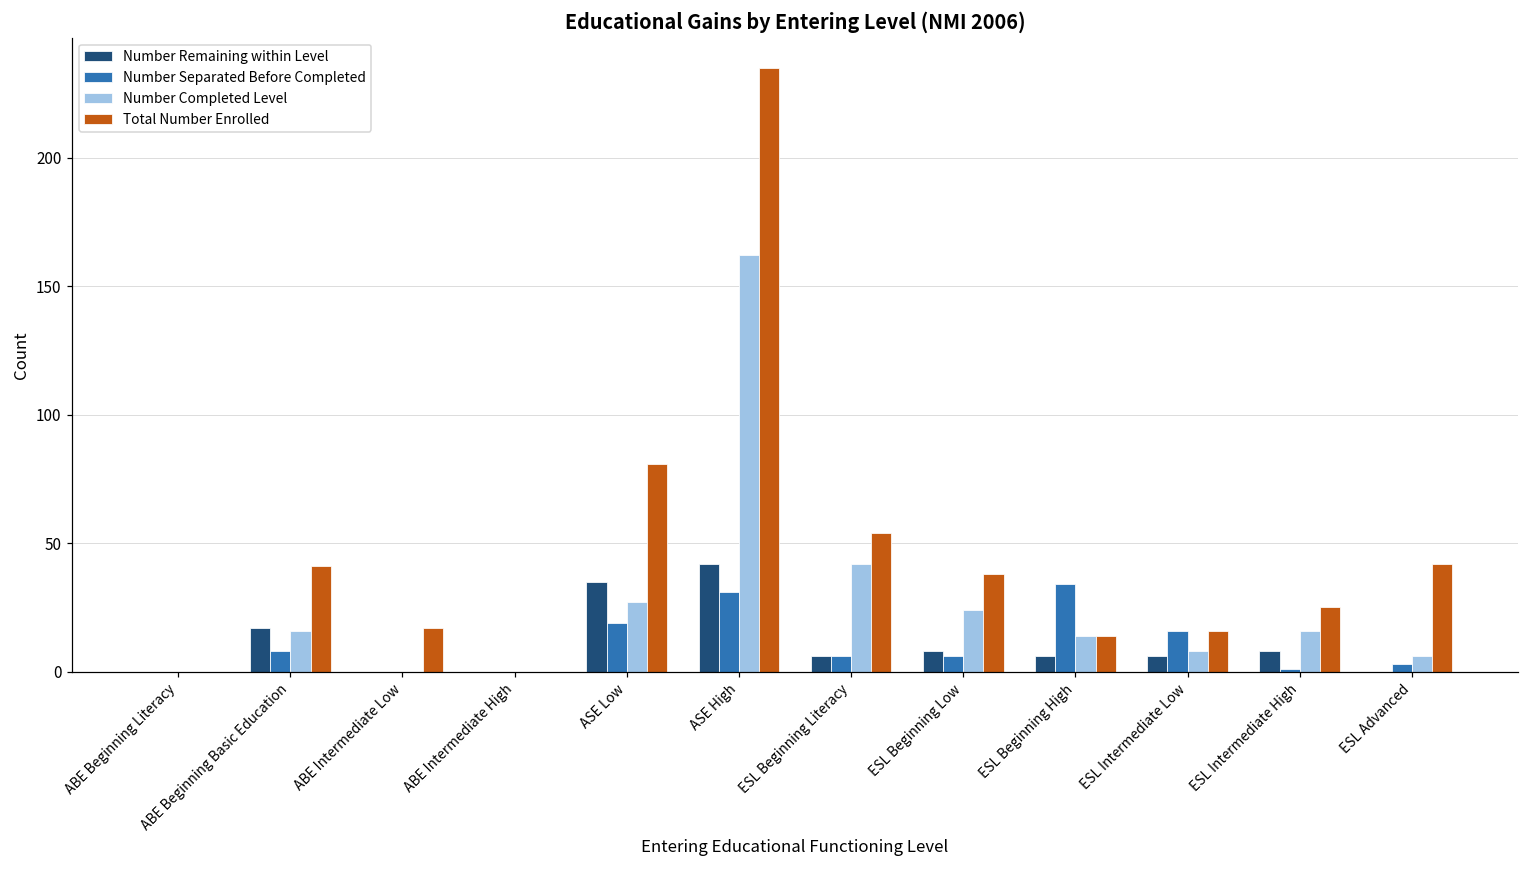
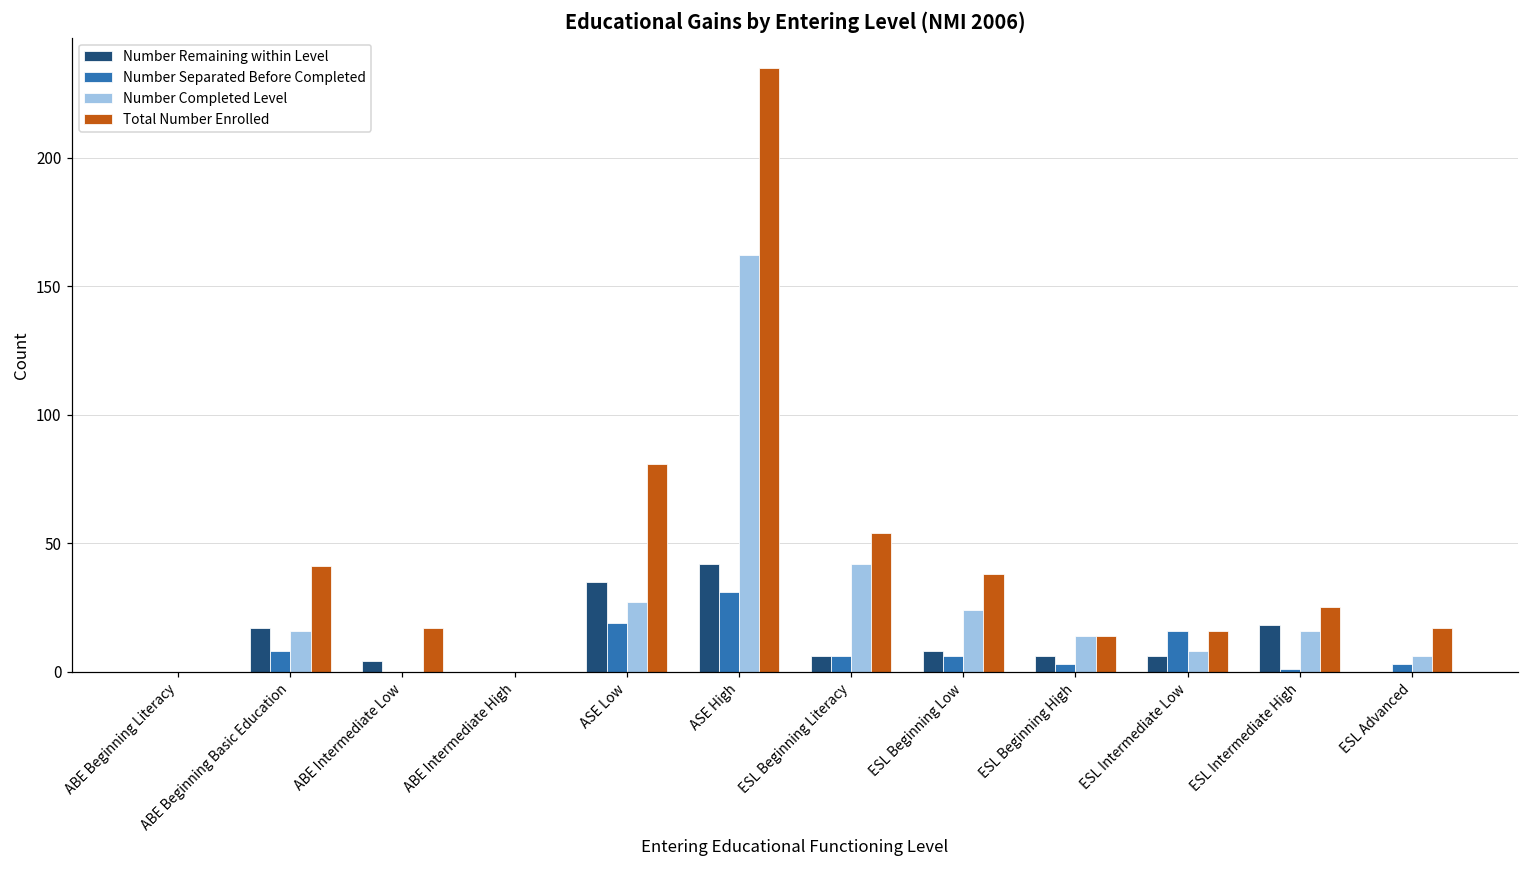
  {
    "Number Remaining within Level": {
      "ABE Beginning Literacy": 0,
      "ABE Beginning Basic Education": 17,
-     "ABE Intermediate Low": 0,
+     "ABE Intermediate Low": 4,
      "ABE Intermediate High": 0,
      "ASE Low": 35,
      "ASE High": 42,
      "ESL Beginning Literacy": 6,
      "ESL Beginning Low": 8,
      "ESL Beginning High": 6,
      "ESL Intermediate Low": 6,
-     "ESL Intermediate High": 8,
+     "ESL Intermediate High": 18,
      "ESL Advanced": 0
    },
    "Number Separated Before Completed": {
      "ABE Beginning Literacy": 0,
      "ABE Beginning Basic Education": 8,
      "ABE Intermediate Low": 0,
      "ABE Intermediate High": 0,
      "ASE Low": 19,
      "ASE High": 31,
      "ESL Beginning Literacy": 6,
      "ESL Beginning Low": 6,
-     "ESL Beginning High": 34,
+     "ESL Beginning High": 3,
      "ESL Intermediate Low": 16,
      "ESL Advanced": 3
    },
    "Number Completed Level": {
      "ABE Beginning Literacy": 0,
      "ABE Beginning Basic Education": 16,
      "ABE Intermediate Low": 0,
      "ABE Intermediate High": 0,
      "ASE Low": 27,
      "ASE High": 162,
      "ESL Beginning Literacy": 42,
      "ESL Beginning Low": 24,
      "ESL Beginning High": 14,
      "ESL Intermediate Low": 8,
      "ESL Intermediate High": 16,
      "ESL Advanced": 6
    },
    "Total Number Enrolled": {
      "ABE Beginning Literacy": 0,
      "ABE Beginning Basic Education": 41,
      "ABE Intermediate Low": 17,
      "ABE Intermediate High": 0,
      "ASE Low": 81,
      "ASE High": 235,
      "ESL Beginning Literacy": 54,
      "ESL Beginning Low": 38,
      "ESL Beginning High": 14,
      "ESL Intermediate Low": 16,
      "ESL Intermediate High": 25,
-     "ESL Advanced": 42
+     "ESL Advanced": 17
    }
  }
